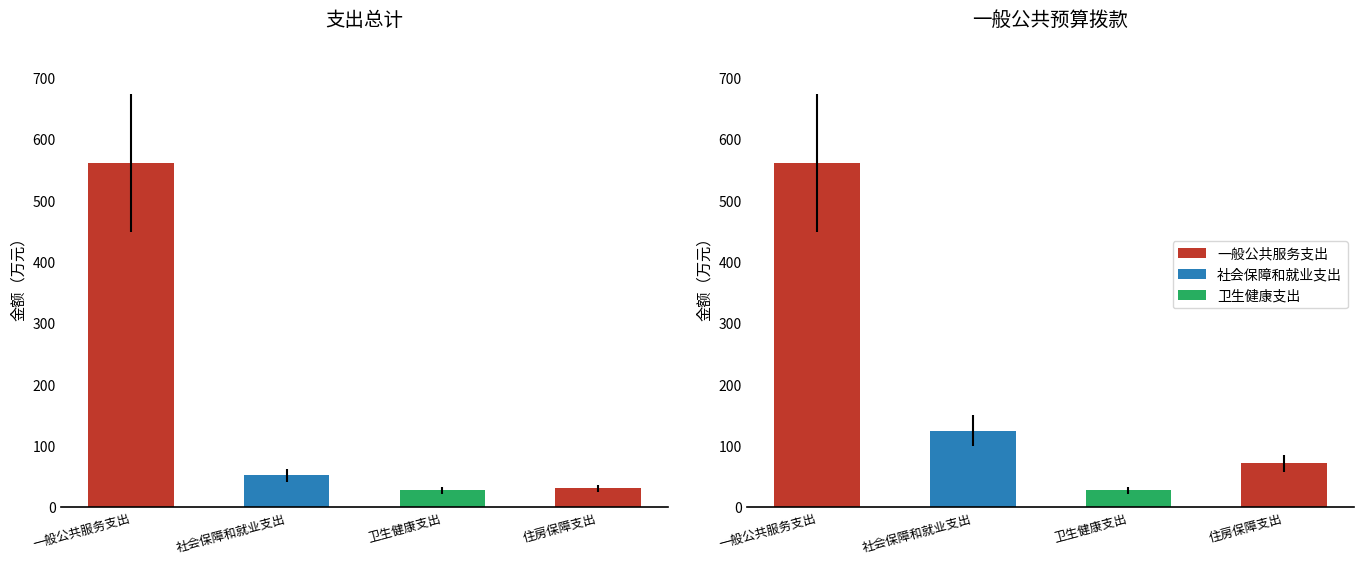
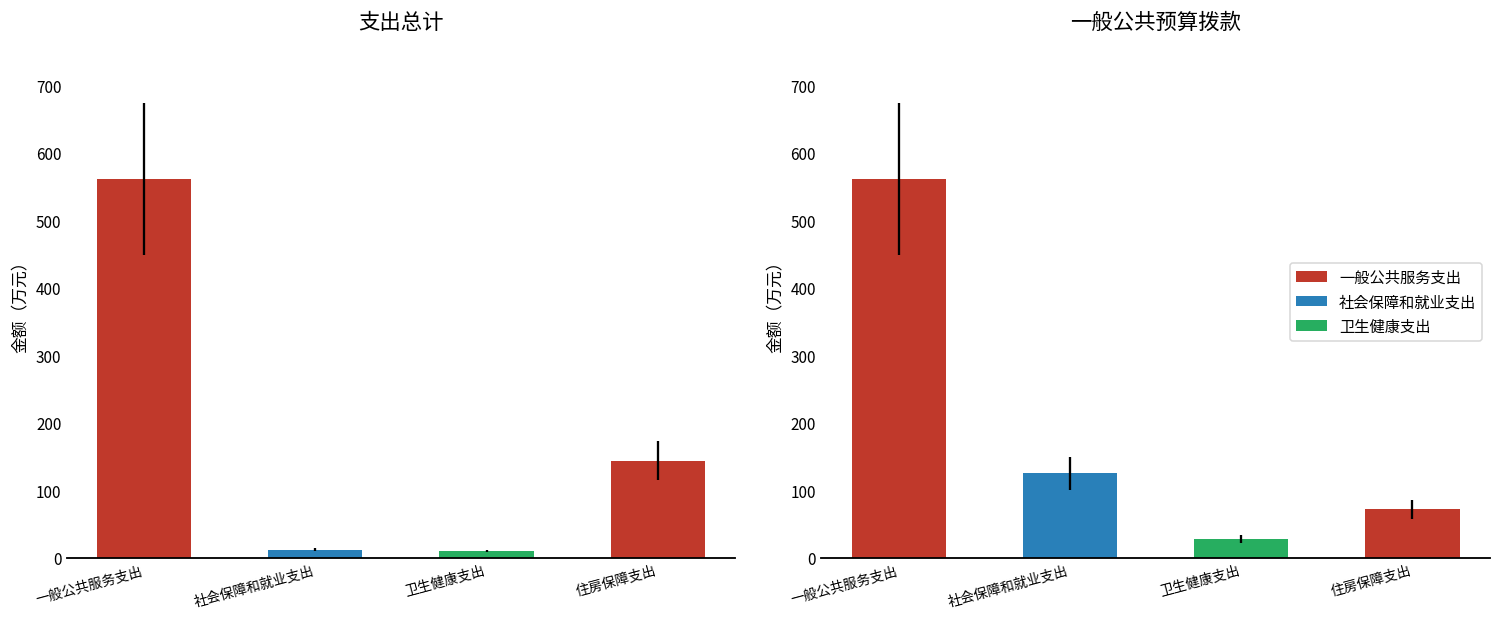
  {
    "支出总计": {
      "一般公共服务支出": 560,
-     "社会保障和就业支出": 50,
-     "卫生健康支出": 30,
-     "住房保障支出": 30
+     "社会保障和就业支出": 10,
+     "卫生健康支出": 10,
+     "住房保障支出": 140
    },
    "一般公共预算拨款": {
      "一般公共服务支出": 560,
      "社会保障和就业支出": 130,
      "卫生健康支出": 30,
      "住房保障支出": 70
    }
  }
